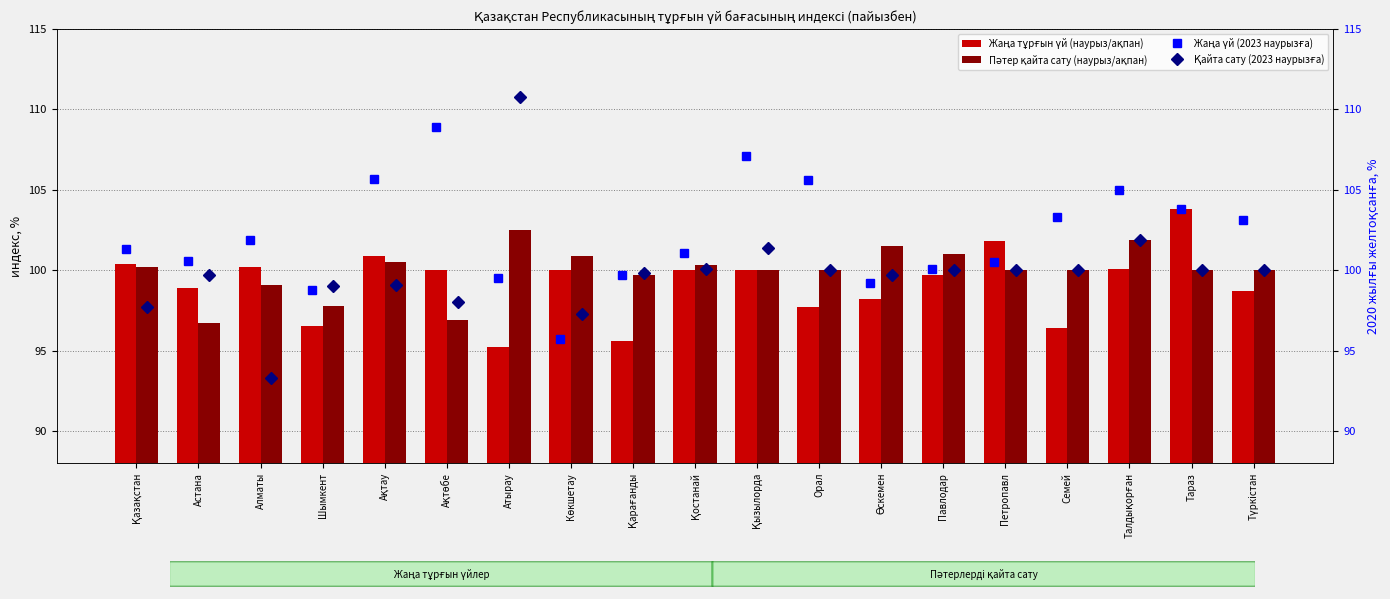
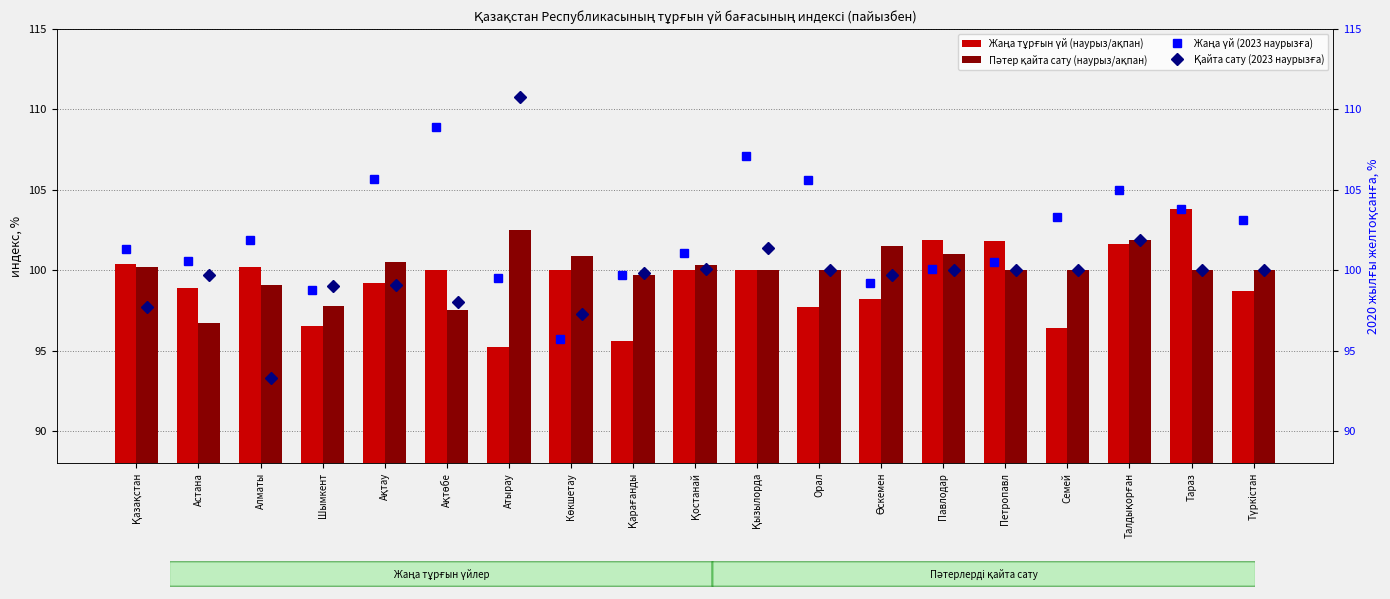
  {
    "Жаңа тұрғын үй (наурыз/ақпан)": {
      "Қазақстан": 100.4,
      "Астана": 98.9,
      "Алматы": 100.2,
      "Шымкент": 96.5,
-     "Ақтау": 100.9,
+     "Ақтау": 99.2,
      "Ақтөбе": 100.0,
      "Атырау": 95.2,
      "Көкшетау": 100.0,
      "Қарағанды": 95.6,
      "Қостанай": 100.0,
      "Қызылорда": 100.0,
      "Орал": 97.7,
      "Өскемен": 98.2,
-     "Павлодар": 99.7,
+     "Павлодар": 101.9,
      "Петропавл": 101.8,
      "Семей": 96.4,
-     "Талдықорған": 100.1,
+     "Талдықорған": 101.6,
      "Тараз": 103.8,
      "Түркістан": 98.7
    },
    "Пәтер қайта сату (наурыз/ақпан)": {
      "Қазақстан": 100.2,
      "Астана": 96.7,
      "Алматы": 99.1,
      "Шымкент": 97.8,
      "Ақтау": 100.5,
-     "Ақтөбе": 96.9,
+     "Ақтөбе": 97.5,
      "Атырау": 102.5,
      "Көкшетау": 100.9,
      "Қарағанды": 99.7,
      "Қостанай": 100.3,
      "Қызылорда": 100.0,
      "Орал": 100.0,
      "Өскемен": 101.5,
      "Павлодар": 101.0,
      "Петропавл": 100.0,
      "Семей": 100.0,
      "Талдықорған": 101.9,
      "Тараз": 100.0,
      "Түркістан": 100.0
    }
  }
